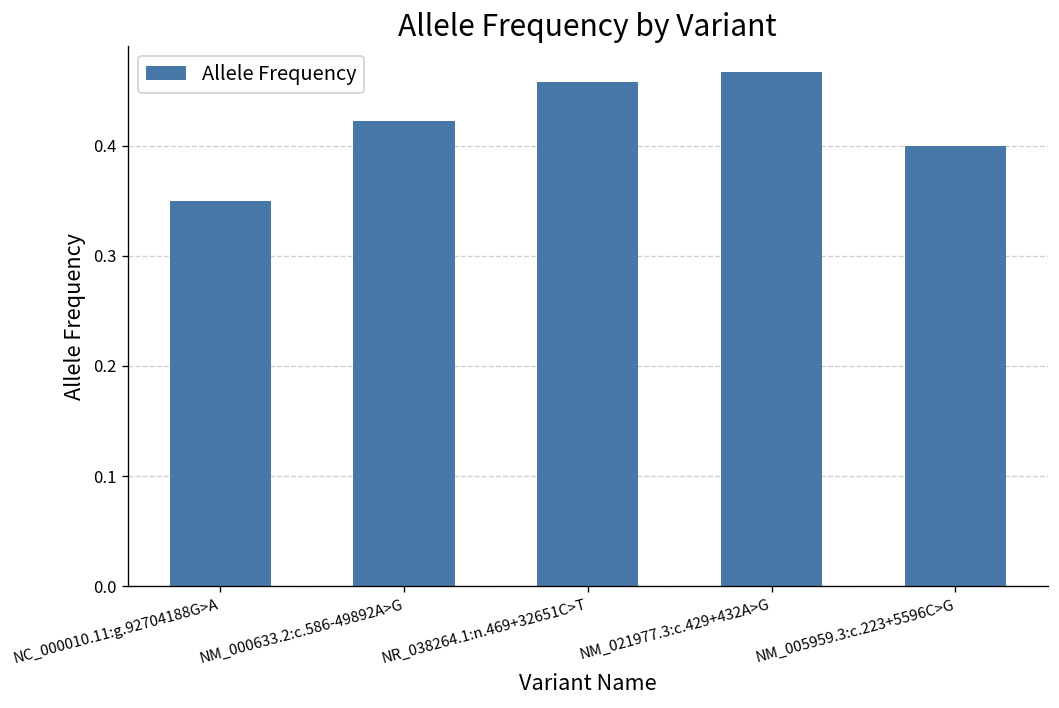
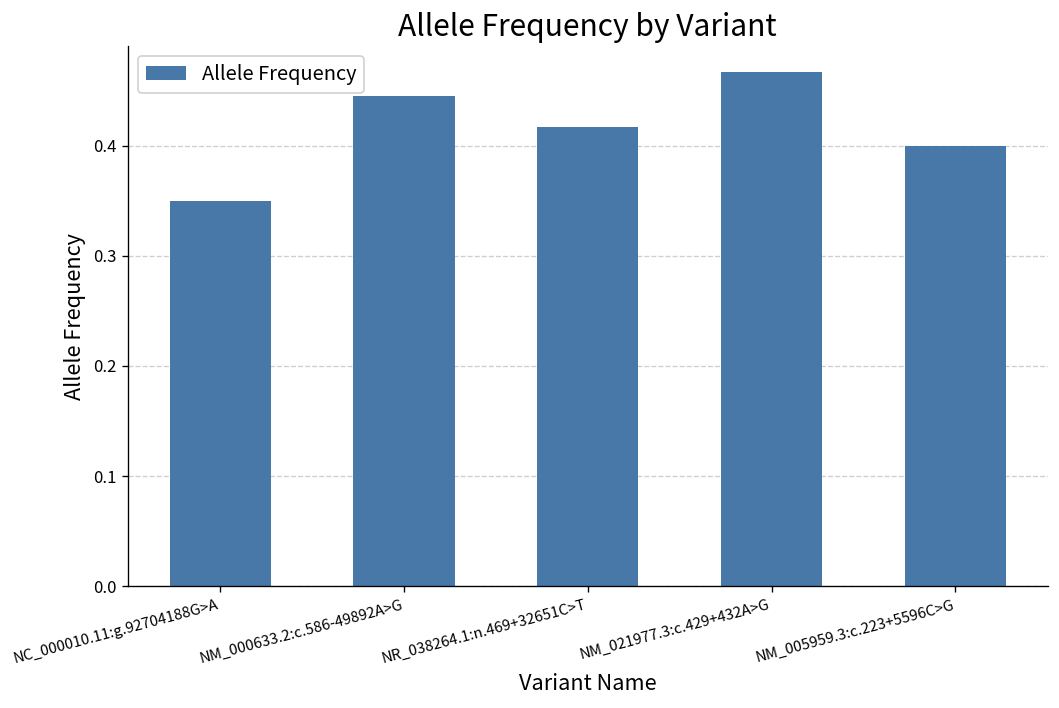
  {
    "NC_000010.11:g.92704188G>A": 0.35,
-   "NM_000633.2:c.586-49892A>G": 0.42,
-   "NR_038264.1:n.469+32651C>T": 0.46,
+   "NM_000633.2:c.586-49892A>G": 0.45,
+   "NR_038264.1:n.469+32651C>T": 0.42,
    "NM_021977.3:c.429+432A>G": 0.47,
    "NM_005959.3:c.223+5596C>G": 0.40
  }
